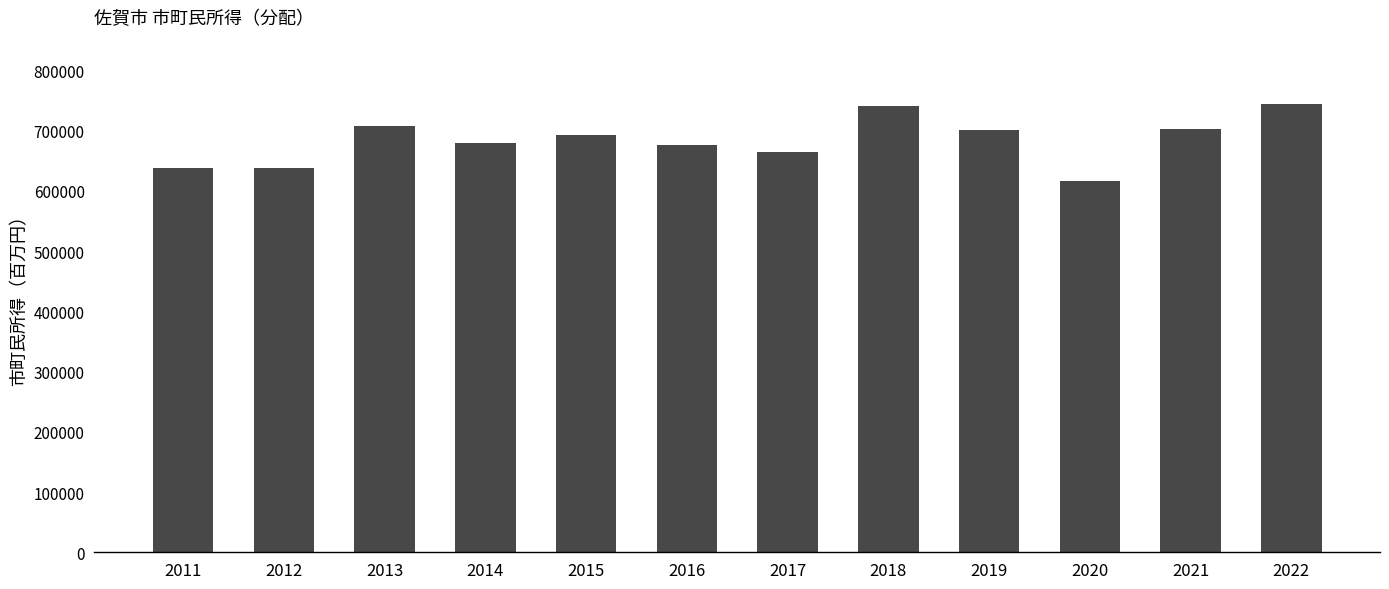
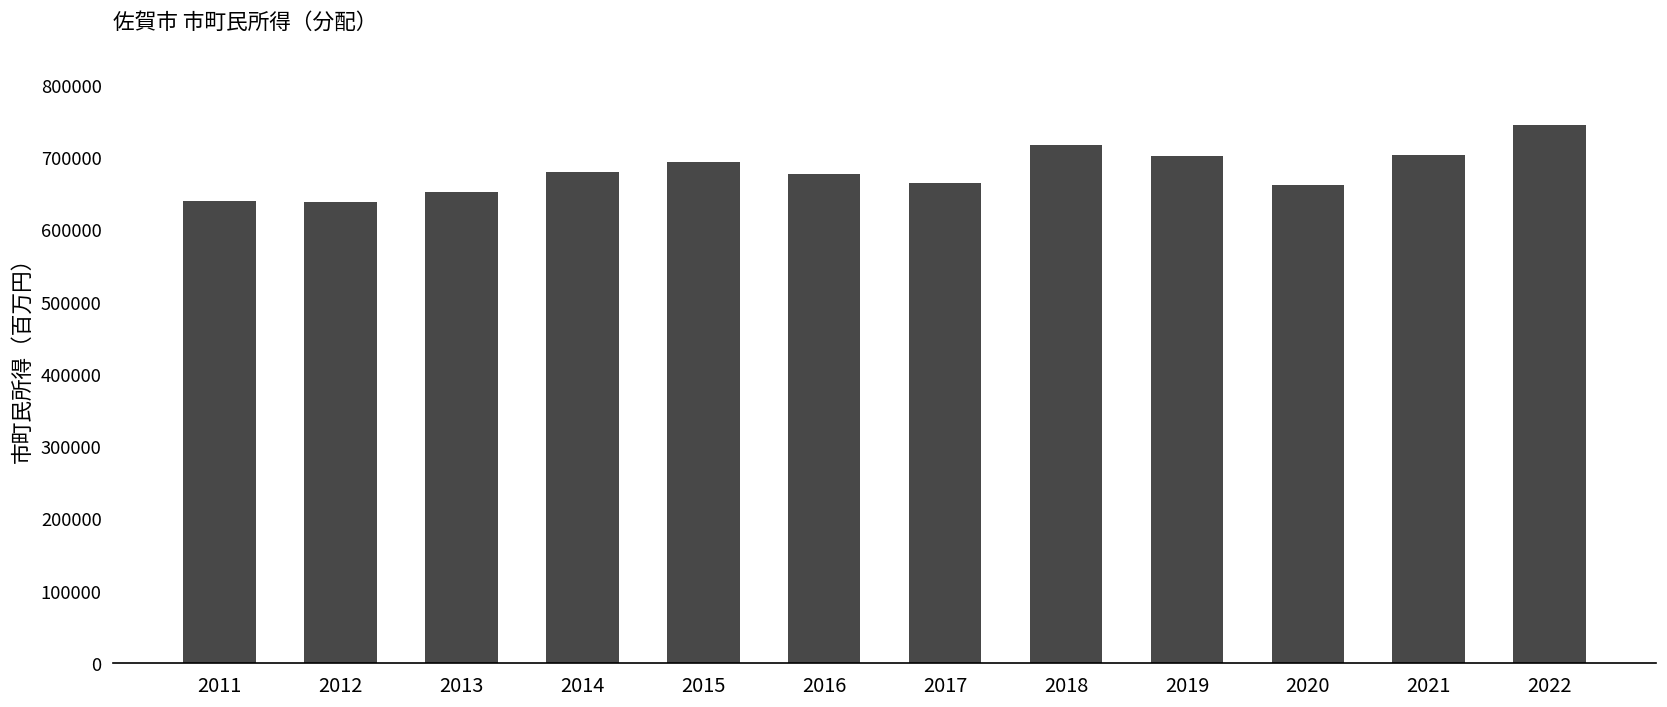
  {
    "2011": 640000,
    "2012": 640000,
-   "2013": 710000,
+   "2013": 650000,
    "2014": 680000,
    "2015": 690000,
    "2016": 680000,
    "2017": 660000,
-   "2018": 740000,
+   "2018": 720000,
    "2019": 700000,
-   "2020": 620000,
+   "2020": 660000,
    "2021": 700000,
    "2022": 740000
  }
